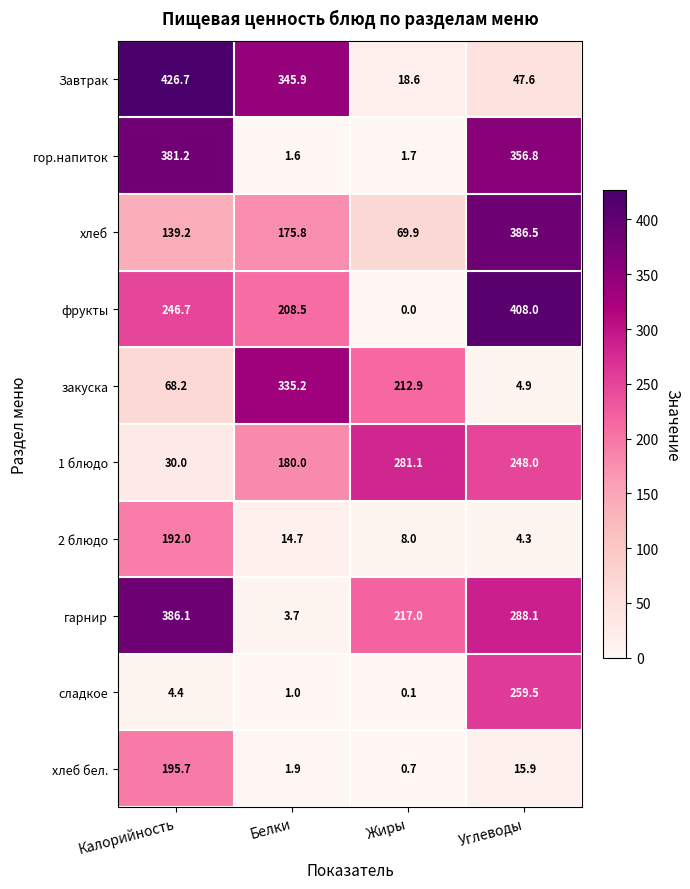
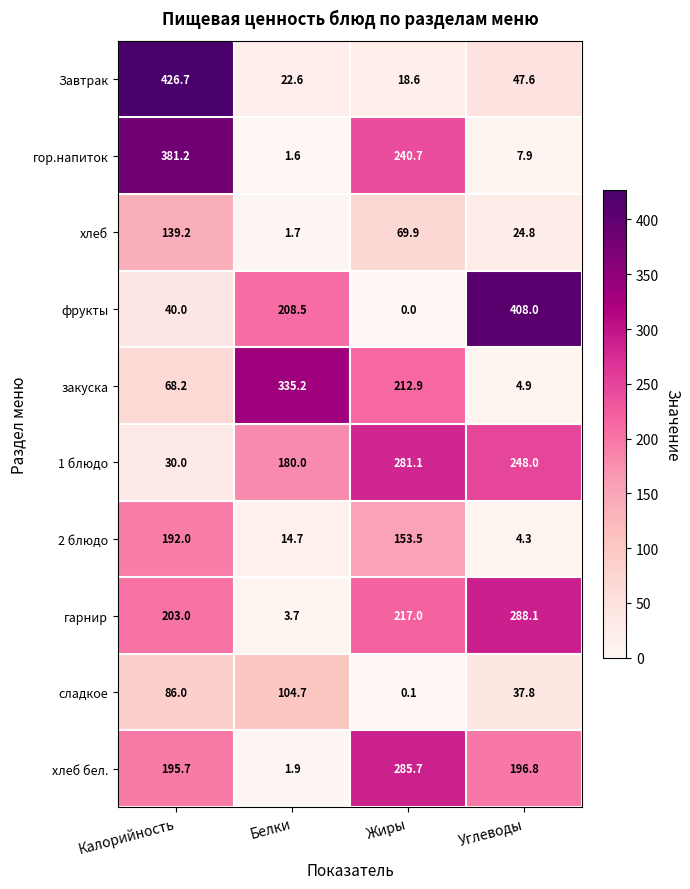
  {
    "Завтрак": {
      "Калорийность": 426.7,
-     "Белки": 345.9,
+     "Белки": 22.6,
      "Жиры": 18.6,
      "Углеводы": 47.6
    },
    "гор.напиток": {
      "Калорийность": 381.2,
      "Белки": 1.6,
-     "Жиры": 1.7,
-     "Углеводы": 356.8
+     "Жиры": 240.7,
+     "Углеводы": 7.9
    },
    "хлеб": {
      "Калорийность": 139.2,
-     "Белки": 175.8,
+     "Белки": 1.7,
      "Жиры": 69.9,
-     "Углеводы": 386.5
+     "Углеводы": 24.8
    },
    "фрукты": {
-     "Калорийность": 246.7,
+     "Калорийность": 40.0,
      "Белки": 208.5,
      "Жиры": 0.0,
      "Углеводы": 408.0
    },
    "закуска": {
      "Калорийность": 68.2,
      "Белки": 335.2,
      "Жиры": 212.9,
      "Углеводы": 4.9
    },
    "1 блюдо": {
      "Калорийность": 30.0,
      "Белки": 180.0,
      "Жиры": 281.1,
      "Углеводы": 248.0
    },
    "2 блюдо": {
      "Калорийность": 192.0,
      "Белки": 14.7,
-     "Жиры": 8.0,
+     "Жиры": 153.5,
      "Углеводы": 4.3
    },
    "гарнир": {
-     "Калорийность": 386.1,
+     "Калорийность": 203.0,
      "Белки": 3.7,
      "Жиры": 217.0,
      "Углеводы": 288.1
    },
    "сладкое": {
-     "Калорийность": 4.4,
-     "Белки": 1.0,
+     "Калорийность": 86.0,
+     "Белки": 104.7,
      "Жиры": 0.1,
-     "Углеводы": 259.5
+     "Углеводы": 37.8
    },
    "хлеб бел.": {
      "Калорийность": 195.7,
      "Белки": 1.9,
-     "Жиры": 0.7,
-     "Углеводы": 15.9
+     "Жиры": 285.7,
+     "Углеводы": 196.8
    }
  }
